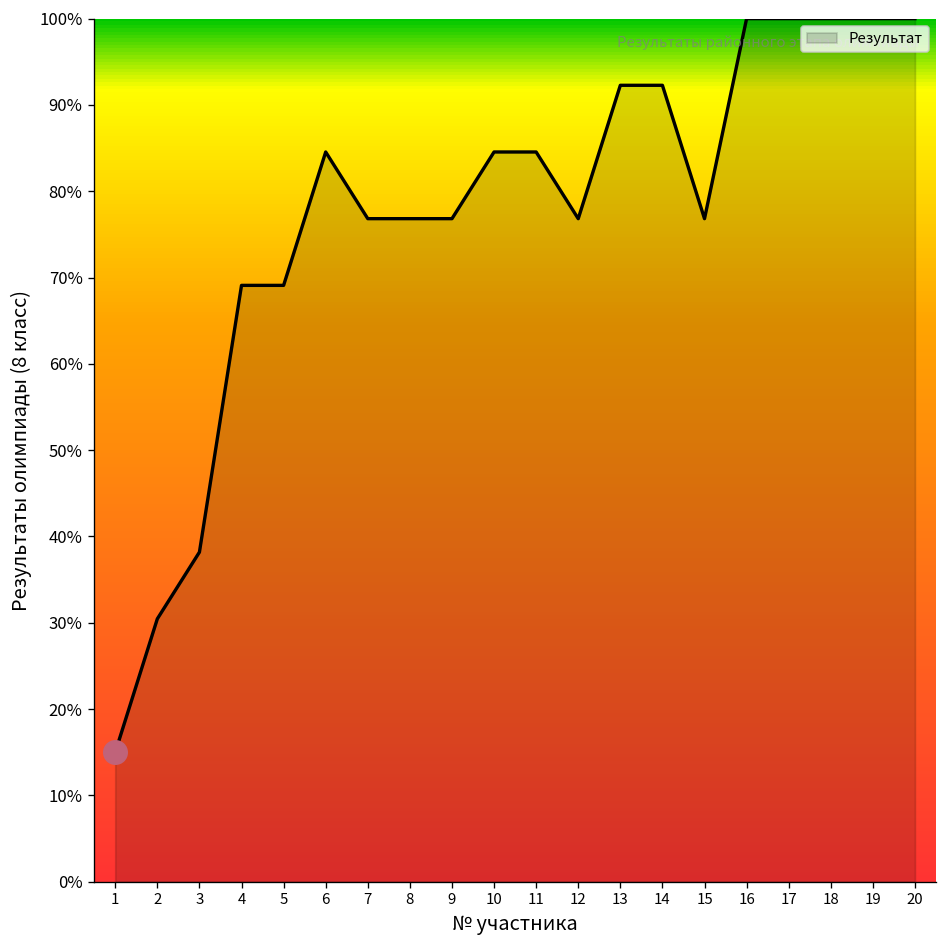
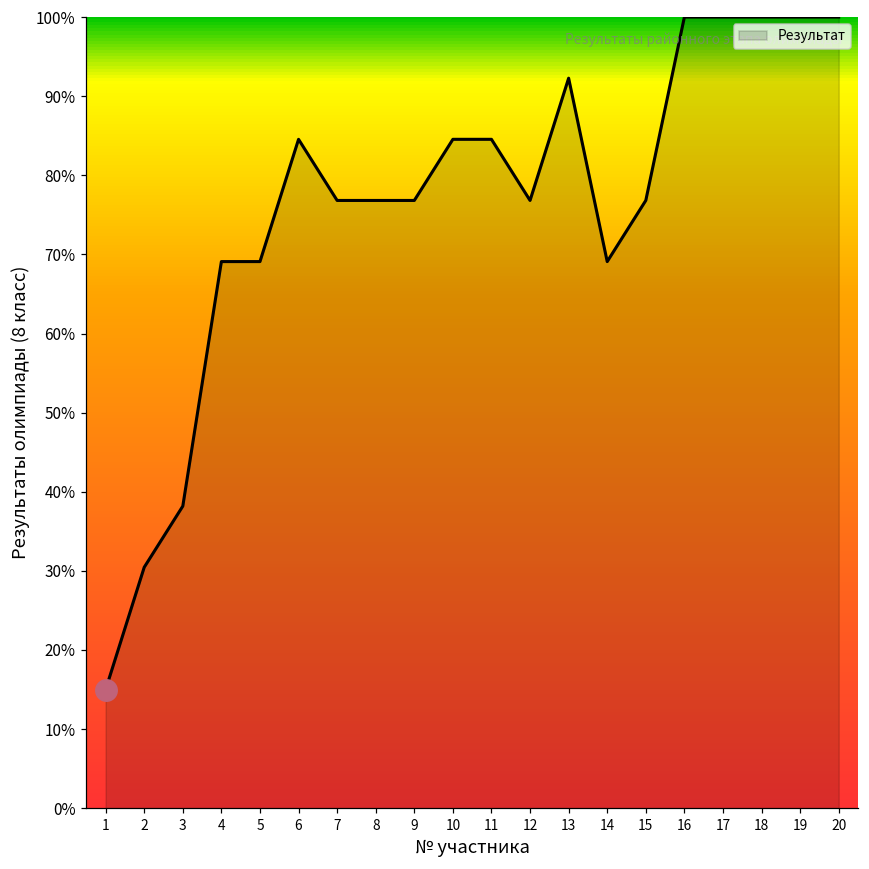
  {
    "Результат": {
      "2": "30%",
      "3": "38%",
      "4": "69%",
      "5": "69%",
      "6": "85%",
      "7": "77%",
      "8": "77%",
      "9": "77%",
      "10": "85%",
      "11": "85%",
      "12": "77%",
      "13": "92%",
-     "14": "92%",
+     "14": "69%",
      "15": "77%",
      "16": "100%",
      "17": "100%",
      "18": "100%",
      "19": "100%",
      "20": "100%"
    }
  }
